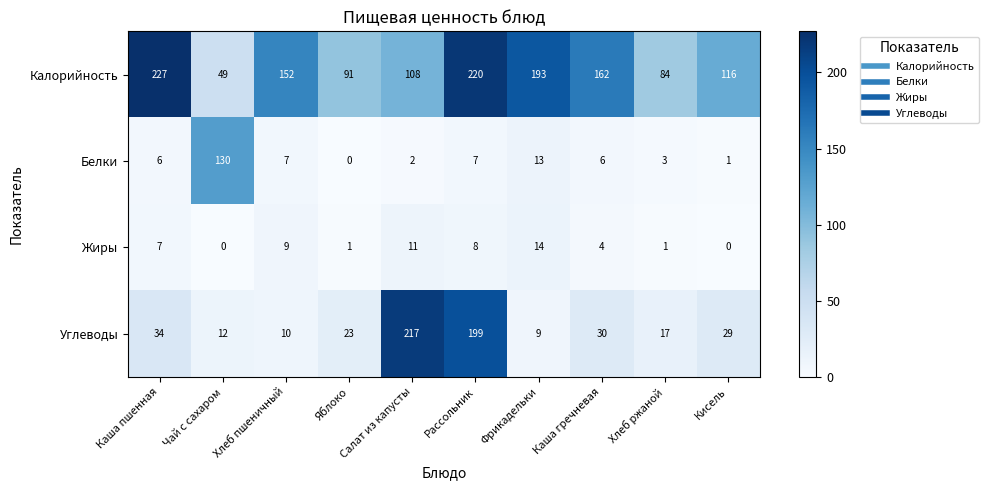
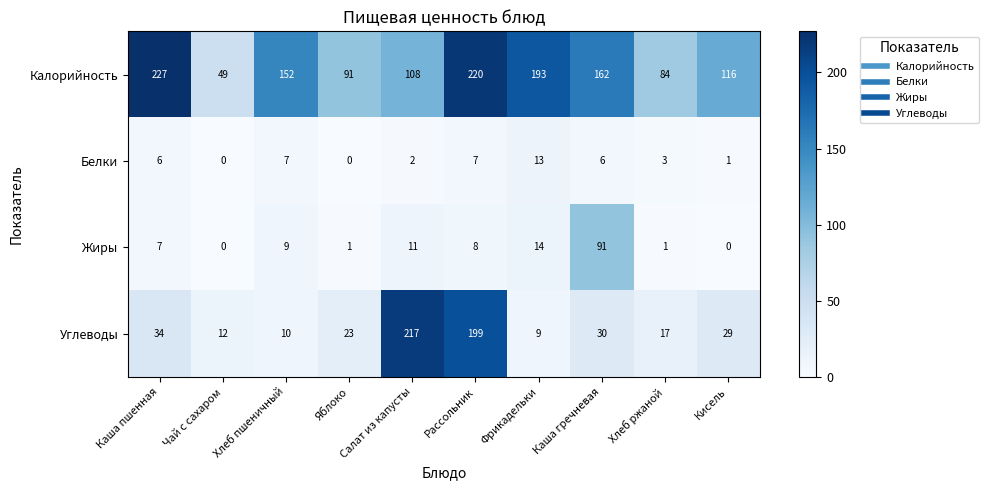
  {
    "Калорийность": {
      "Каша пшенная": 227,
      "Чай с сахаром": 49,
      "Хлеб пшеничный": 152,
      "Яблоко": 91,
      "Салат из капусты": 108,
      "Рассольник": 220,
      "Фрикадельки": 193,
      "Каша гречневая": 162,
      "Хлеб ржаной": 84,
      "Кисель": 116
    },
    "Белки": {
      "Каша пшенная": 6,
-     "Чай с сахаром": 130,
+     "Чай с сахаром": 0,
      "Хлеб пшеничный": 7,
      "Яблоко": 0,
      "Салат из капусты": 2,
      "Рассольник": 7,
      "Фрикадельки": 13,
      "Каша гречневая": 6,
      "Хлеб ржаной": 3,
      "Кисель": 1
    },
    "Жиры": {
      "Каша пшенная": 7,
      "Чай с сахаром": 0,
      "Хлеб пшеничный": 9,
      "Яблоко": 1,
      "Салат из капусты": 11,
      "Рассольник": 8,
      "Фрикадельки": 14,
-     "Каша гречневая": 4,
+     "Каша гречневая": 91,
      "Хлеб ржаной": 1,
      "Кисель": 0
    },
    "Углеводы": {
      "Каша пшенная": 34,
      "Чай с сахаром": 12,
      "Хлеб пшеничный": 10,
      "Яблоко": 23,
      "Салат из капусты": 217,
      "Рассольник": 199,
      "Фрикадельки": 9,
      "Каша гречневая": 30,
      "Хлеб ржаной": 17,
      "Кисель": 29
    }
  }
